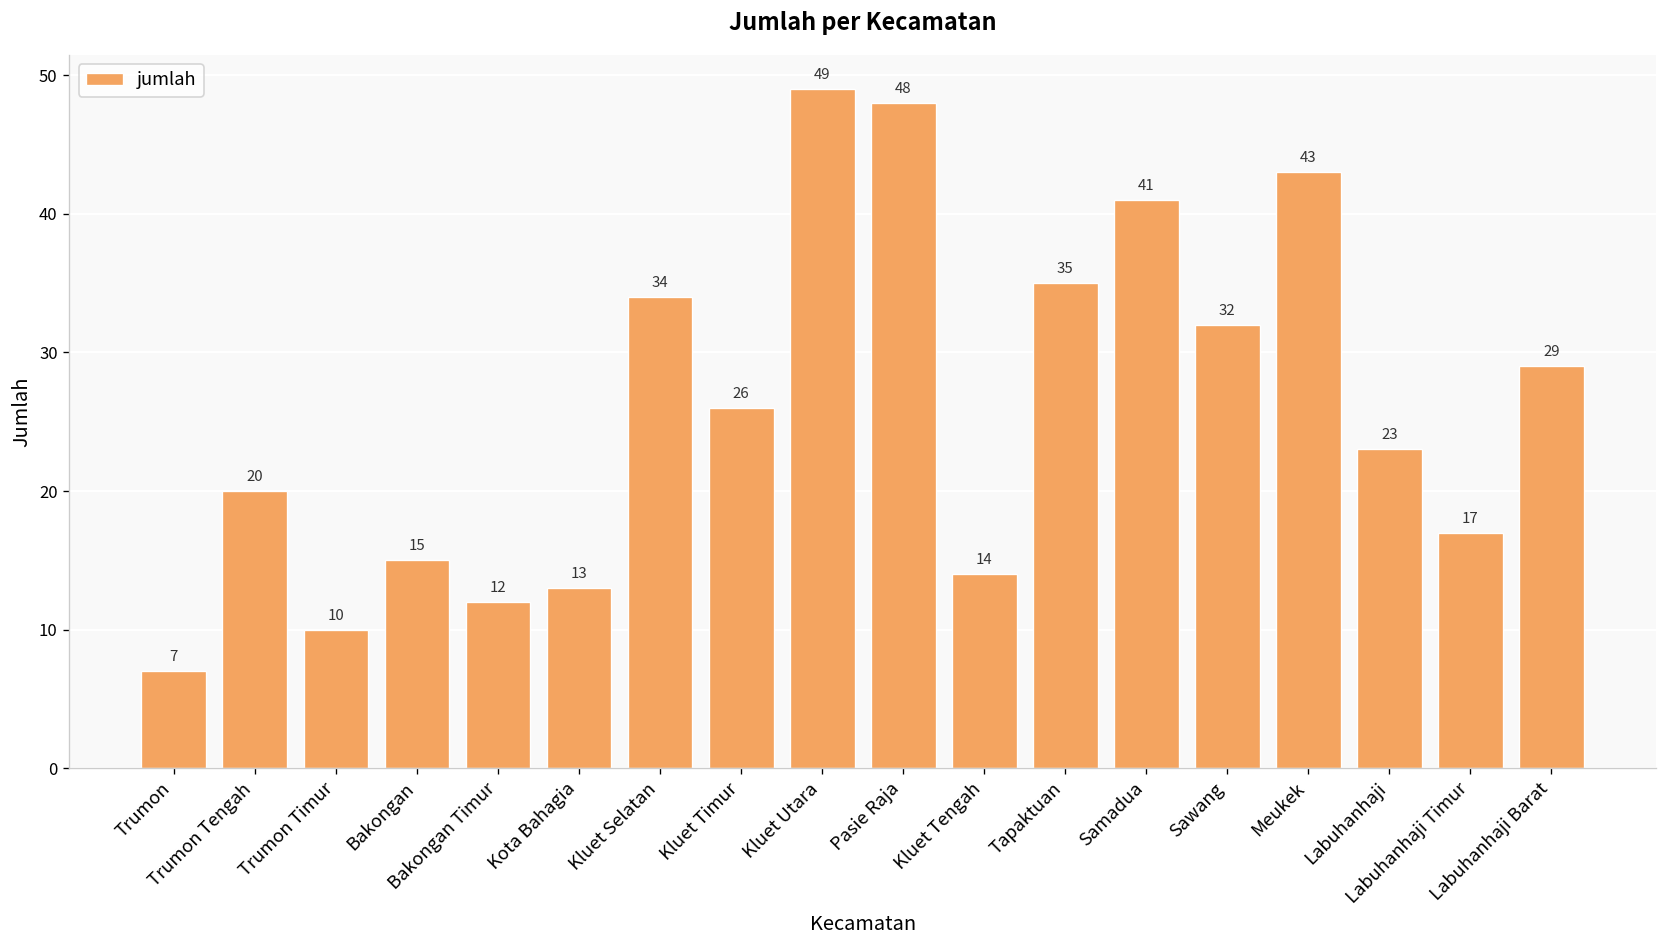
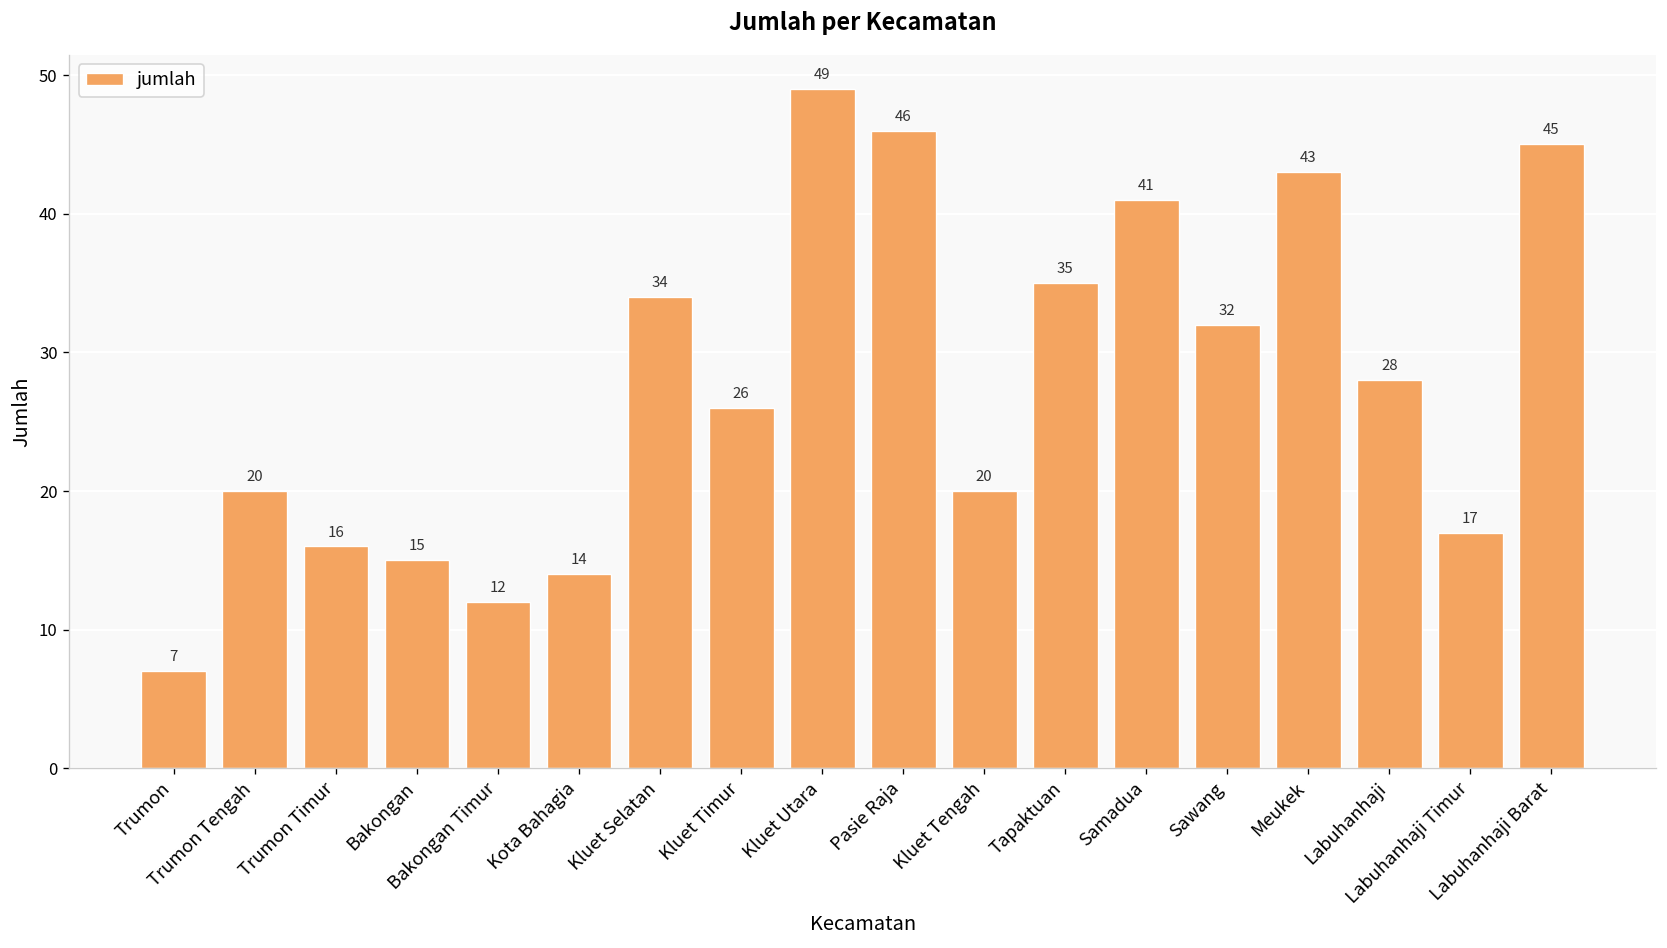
  {
    "Trumon": 7,
    "Trumon Tengah": 20,
-   "Trumon Timur": 10,
+   "Trumon Timur": 16,
    "Bakongan": 15,
    "Bakongan Timur": 12,
-   "Kota Bahagia": 13,
+   "Kota Bahagia": 14,
    "Kluet Selatan": 34,
    "Kluet Timur": 26,
    "Kluet Utara": 49,
-   "Pasie Raja": 48,
-   "Kluet Tengah": 14,
+   "Pasie Raja": 46,
+   "Kluet Tengah": 20,
    "Tapaktuan": 35,
    "Samadua": 41,
    "Sawang": 32,
    "Meukek": 43,
-   "Labuhanhaji": 23,
+   "Labuhanhaji": 28,
    "Labuhanhaji Timur": 17,
-   "Labuhanhaji Barat": 29
+   "Labuhanhaji Barat": 45
  }
